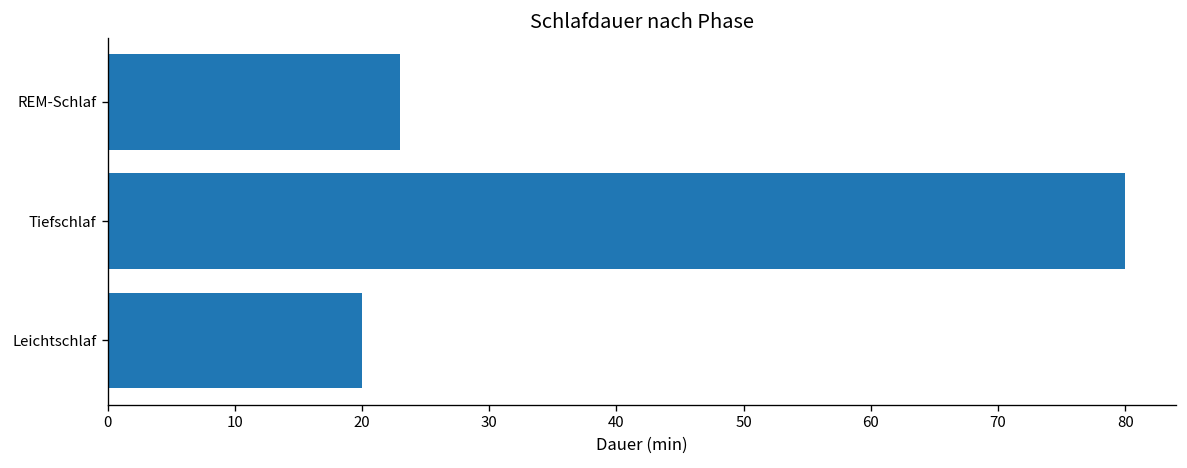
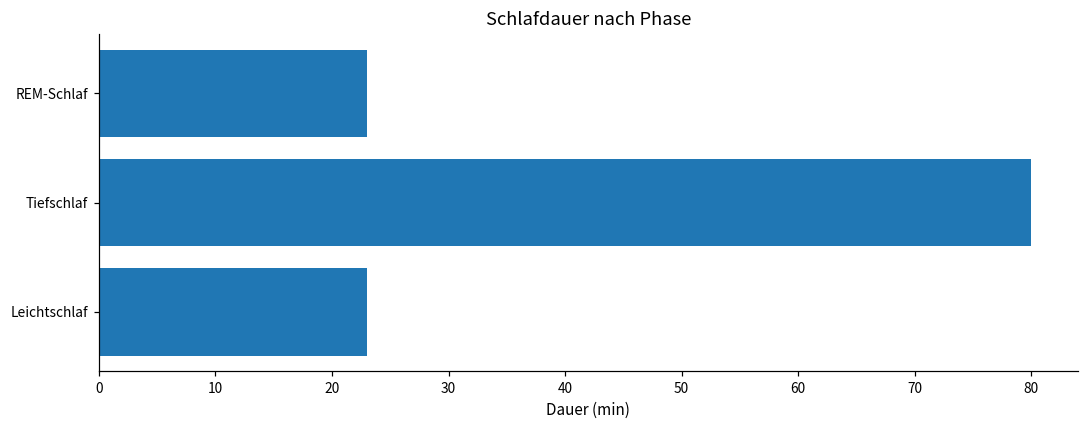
  {
    "REM-Schlaf": 23,
    "Tiefschlaf": 80,
-   "Leichtschlaf": 20
+   "Leichtschlaf": 23
  }
